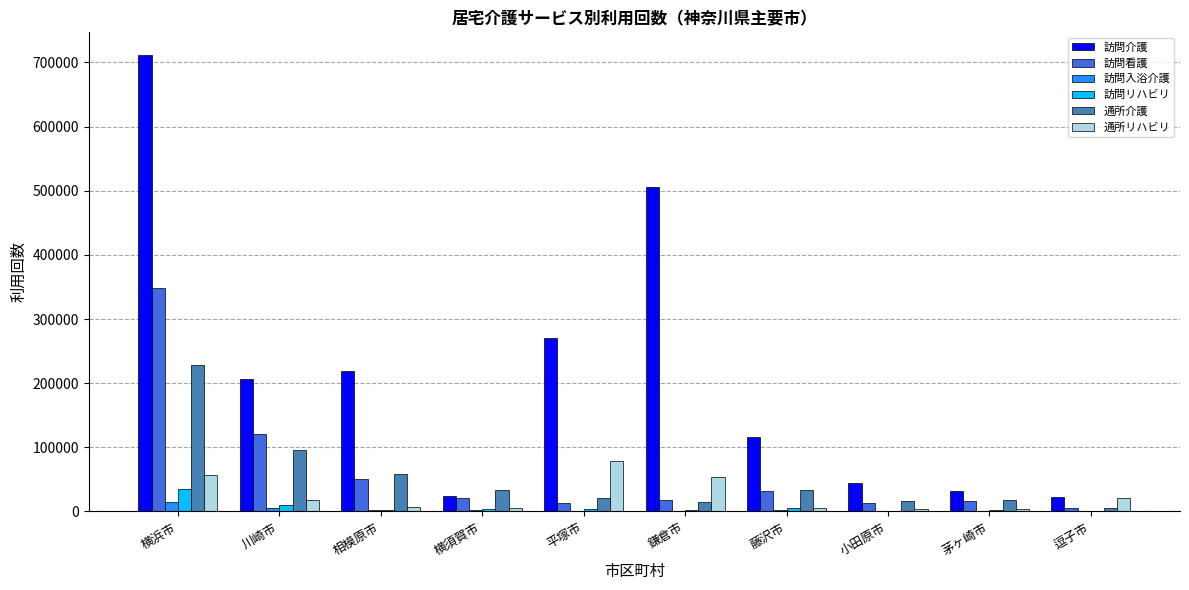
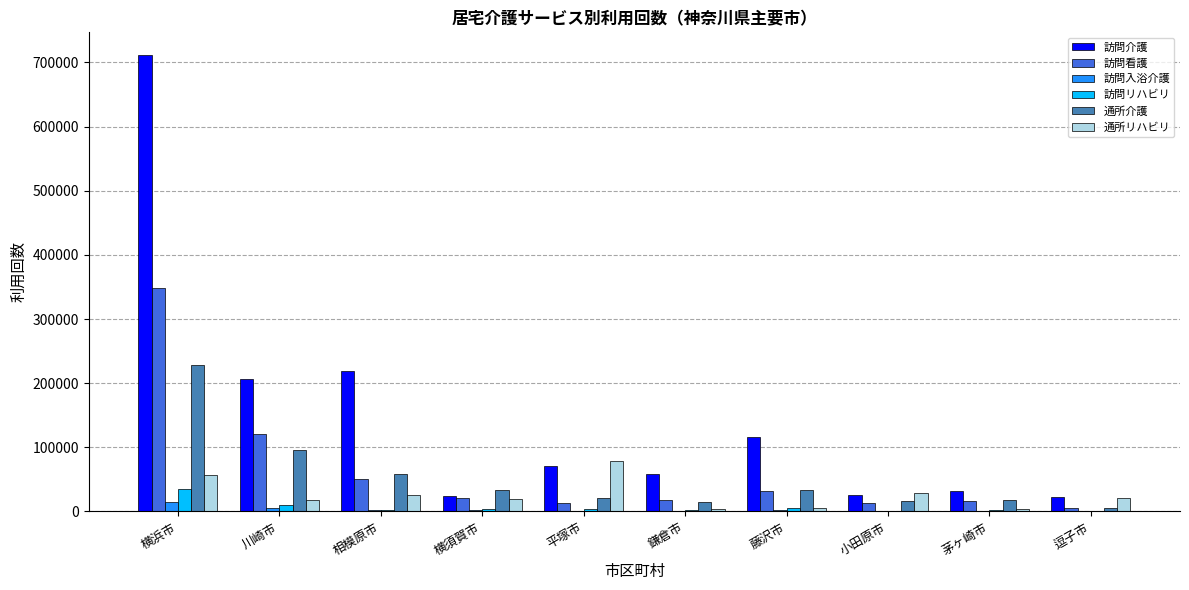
  {
    "訪問介護": {
      "横浜市": 710000,
      "川崎市": 210000,
      "相模原市": 220000,
      "横須賀市": 20000,
-     "平塚市": 270000,
-     "鎌倉市": 510000,
+     "平塚市": 70000,
+     "鎌倉市": 60000,
      "藤沢市": 120000,
-     "小田原市": 40000,
+     "小田原市": 30000,
      "茅ヶ崎市": 30000,
      "逗子市": 20000
    },
    "通所リハビリ": {
      "横浜市": 60000,
      "川崎市": 20000,
-     "相模原市": 10000,
-     "横須賀市": 10000,
+     "相模原市": 30000,
+     "横須賀市": 20000,
      "平塚市": 80000,
-     "鎌倉市": 50000,
+     "鎌倉市": 0,
      "藤沢市": 10000,
-     "小田原市": 0,
+     "小田原市": 30000,
      "茅ヶ崎市": 0,
      "逗子市": 20000
    }
  }
